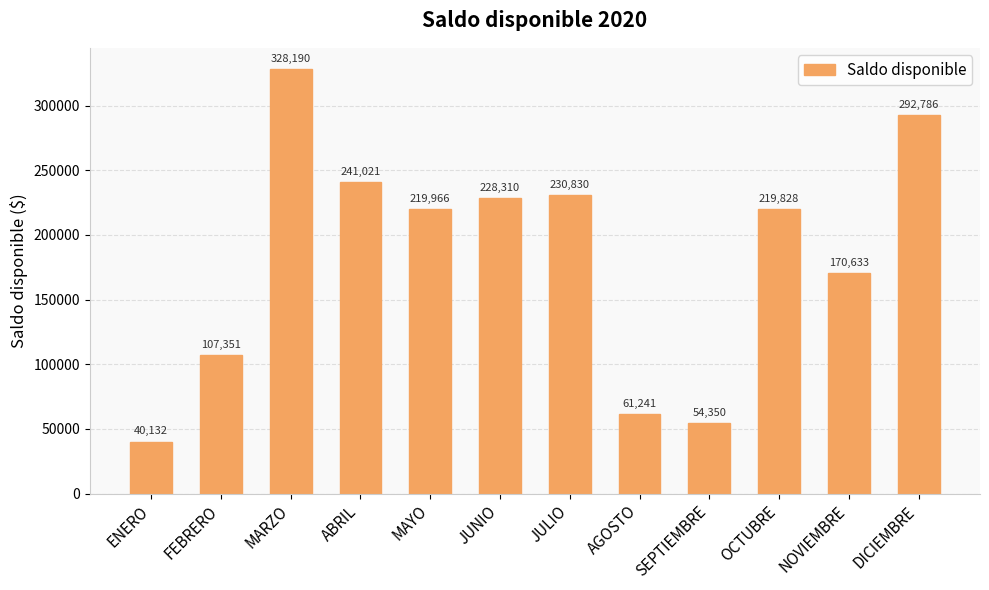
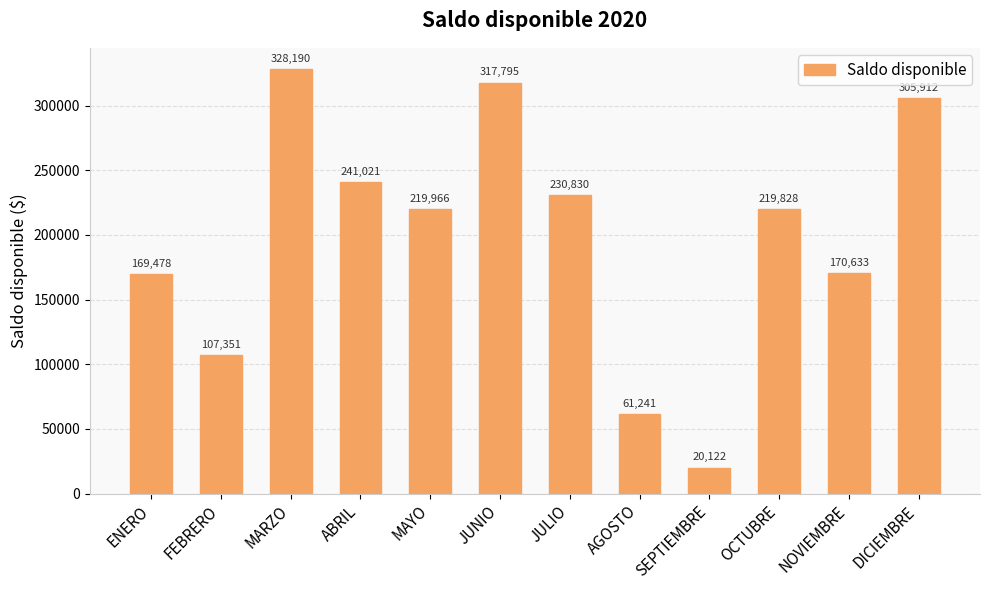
  {
-   "ENERO": "40,132",
+   "ENERO": "169,478",
    "FEBRERO": "107,351",
    "MARZO": "328,190",
    "ABRIL": "241,021",
    "MAYO": "219,966",
-   "JUNIO": "228,310",
+   "JUNIO": "317,795",
    "JULIO": "230,830",
    "AGOSTO": "61,241",
-   "SEPTIEMBRE": "54,350",
+   "SEPTIEMBRE": "20,122",
    "OCTUBRE": "219,828",
    "NOVIEMBRE": "170,633",
-   "DICIEMBRE": "293000"
+   "DICIEMBRE": "306000"
  }
